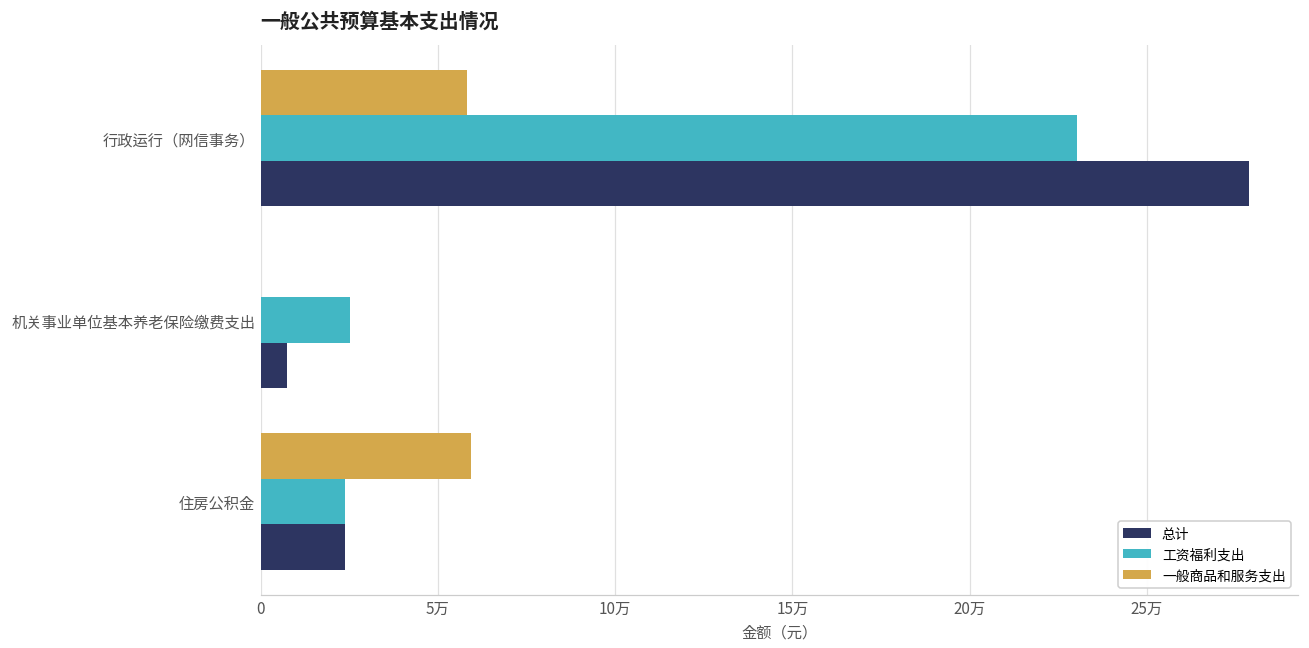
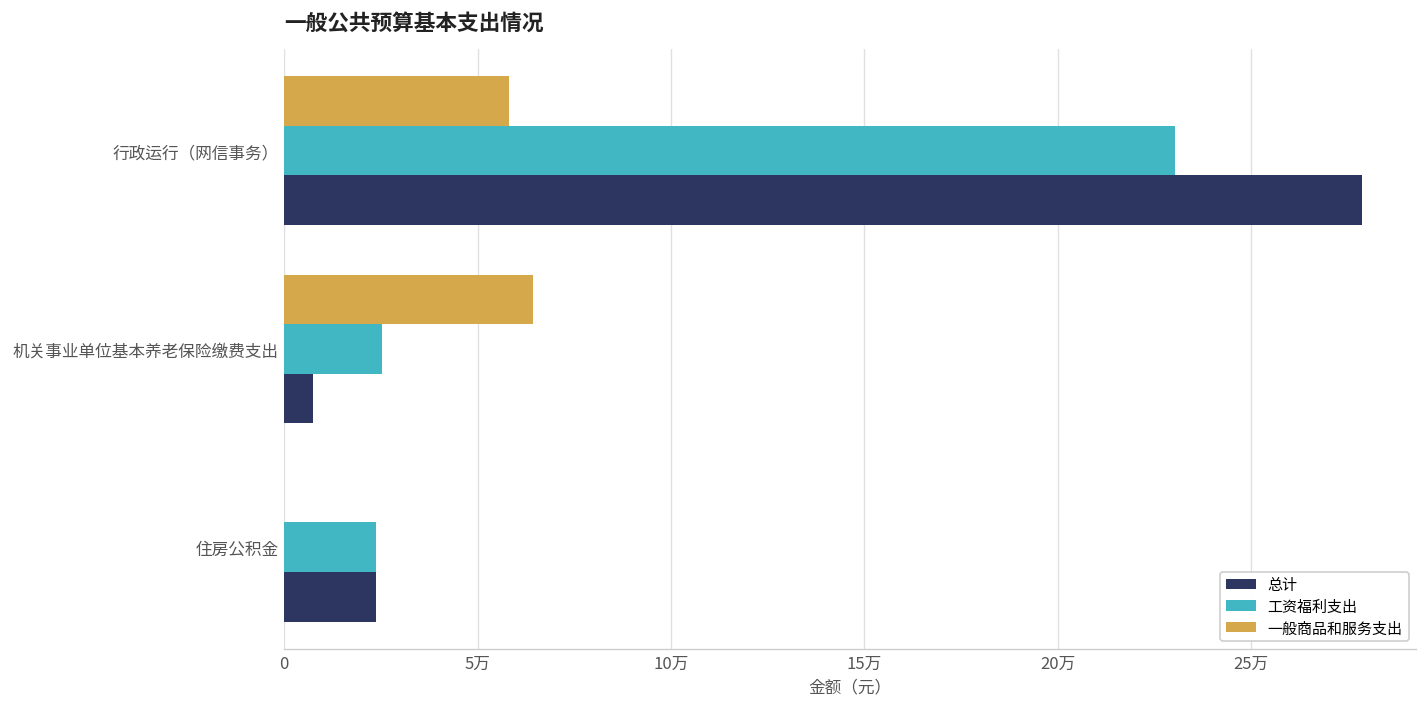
  {
    "总计": {
      "行政运行（网信事务）": "27.9万",
      "机关事业单位基本养老保险缴费支出": "0.7万",
      "住房公积金": "2.4万"
    },
    "工资福利支出": {
      "行政运行（网信事务）": "23.0万",
      "机关事业单位基本养老保险缴费支出": "2.5万",
      "住房公积金": "2.4万"
    },
    "一般商品和服务支出": {
      "行政运行（网信事务）": "5.8万",
-     "机关事业单位基本养老保险缴费支出": "0.0万",
-     "住房公积金": "5.9万"
+     "机关事业单位基本养老保险缴费支出": "6.4万",
+     "住房公积金": "0.0万"
    }
  }
